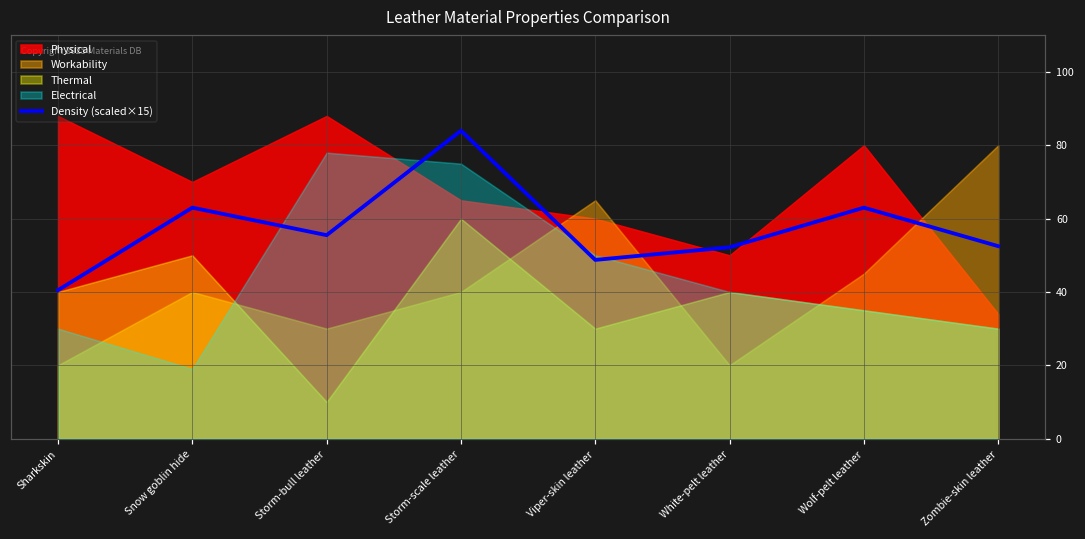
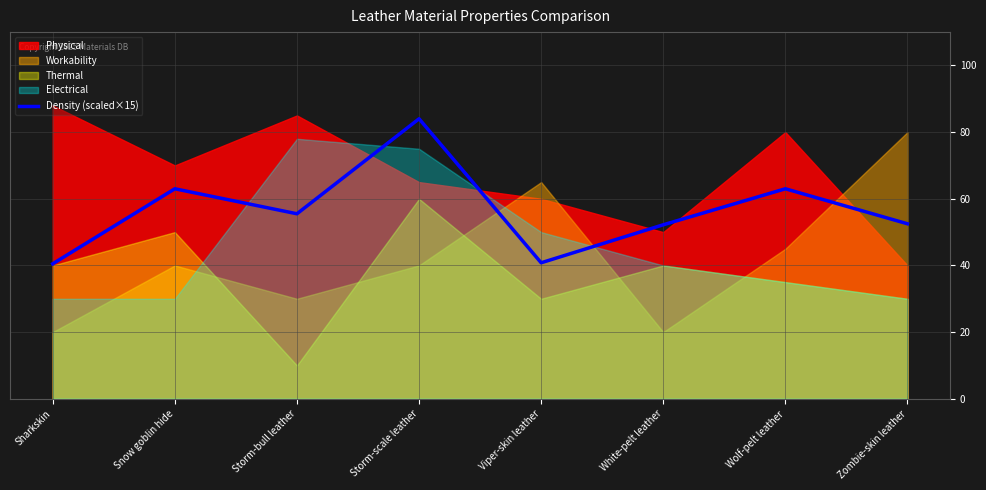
  {
    "Density (scaled×15)": {
      "Snow goblin hide": 63,
      "Storm-bull leather": 56,
      "Storm-scale leather": 84,
-     "Viper-skin leather": 49,
+     "Viper-skin leather": 41,
      "White-pelt leather": 52,
      "Wolf-pelt leather": 63,
      "Zombie-skin leather": 53
    },
    "Physical": {
      "Snow goblin hide": 70,
-     "Storm-bull leather": 88,
+     "Storm-bull leather": 85,
      "Storm-scale leather": 65,
      "Viper-skin leather": 60,
      "White-pelt leather": 50,
      "Wolf-pelt leather": 80,
-     "Zombie-skin leather": 34
+     "Zombie-skin leather": 40
    },
    "Electrical": {
      "Sharkskin": 30,
-     "Snow goblin hide": 19,
+     "Snow goblin hide": 30,
      "Storm-bull leather": 78,
      "Storm-scale leather": 75,
      "Viper-skin leather": 50
    }
  }
